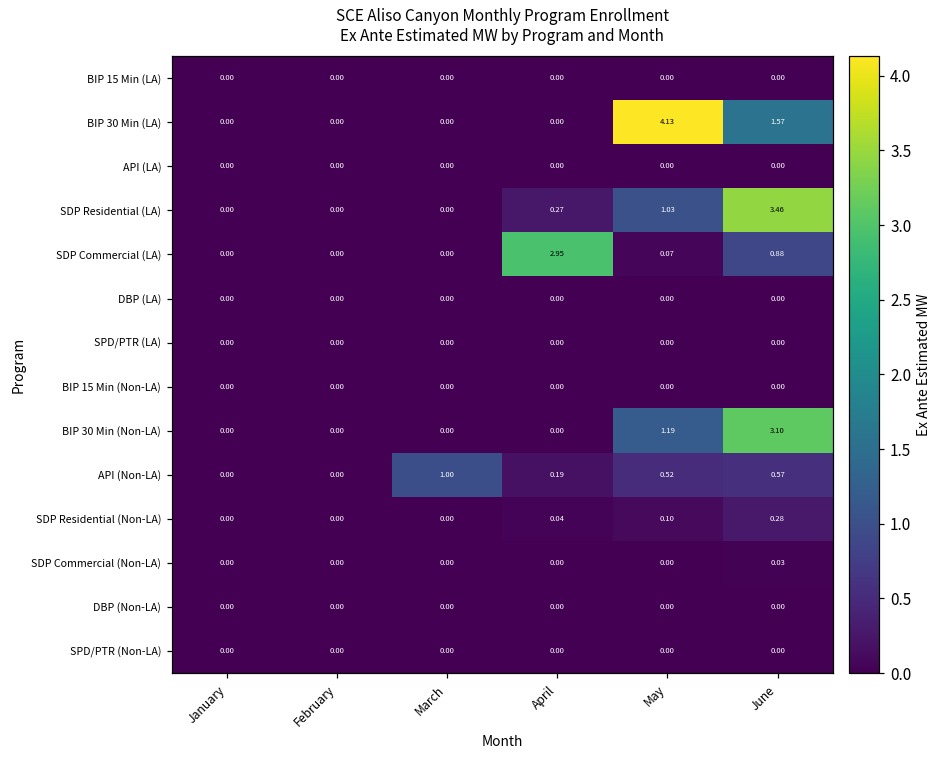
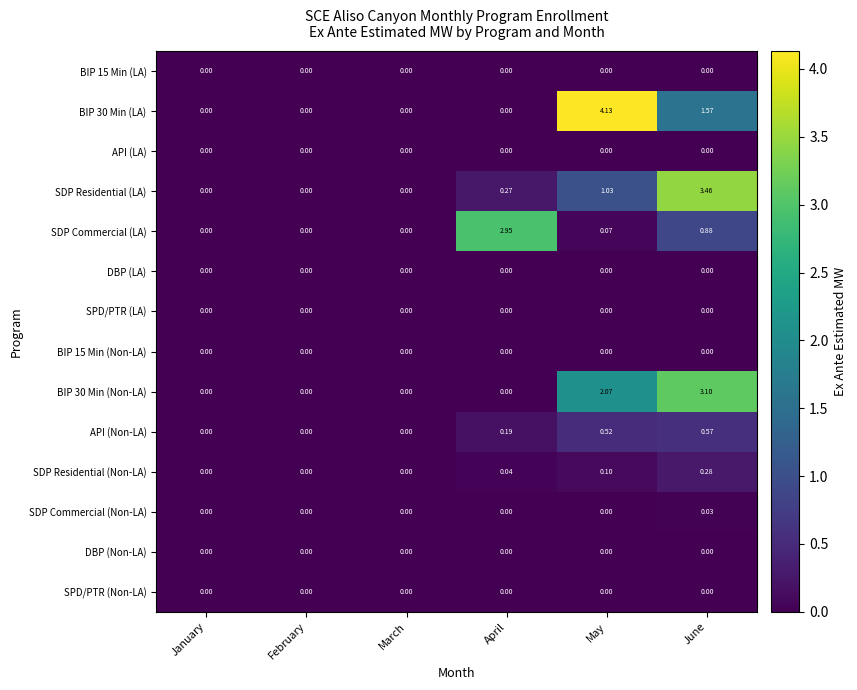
  {
    "BIP 15 Min (LA)": {
      "January": 0.00,
      "February": 0.00,
      "March": 0.00,
      "April": 0.00,
      "May": 0.00,
      "June": 0.00
    },
    "BIP 30 Min (LA)": {
      "January": 0.00,
      "February": 0.00,
      "March": 0.00,
      "April": 0.00,
      "May": 4.13,
      "June": 1.57
    },
    "API (LA)": {
      "January": 0.00,
      "February": 0.00,
      "March": 0.00,
      "April": 0.00,
      "May": 0.00,
      "June": 0.00
    },
    "SDP Residential (LA)": {
      "January": 0.00,
      "February": 0.00,
      "March": 0.00,
      "April": 0.27,
      "May": 1.03,
      "June": 3.46
    },
    "SDP Commercial (LA)": {
      "January": 0.00,
      "February": 0.00,
      "March": 0.00,
      "April": 2.95,
      "May": 0.07,
      "June": 0.88
    },
    "DBP (LA)": {
      "January": 0.00,
      "February": 0.00,
      "March": 0.00,
      "April": 0.00,
      "May": 0.00,
      "June": 0.00
    },
    "SPD/PTR (LA)": {
      "January": 0.00,
      "February": 0.00,
      "March": 0.00,
      "April": 0.00,
      "May": 0.00,
      "June": 0.00
    },
    "BIP 15 Min (Non-LA)": {
      "January": 0.00,
      "February": 0.00,
      "March": 0.00,
      "April": 0.00,
      "May": 0.00,
      "June": 0.00
    },
    "BIP 30 Min (Non-LA)": {
      "January": 0.00,
      "February": 0.00,
      "March": 0.00,
      "April": 0.00,
-     "May": 1.19,
+     "May": 2.07,
      "June": 3.10
    },
    "API (Non-LA)": {
      "January": 0.00,
      "February": 0.00,
-     "March": 1.00,
+     "March": 0.00,
      "April": 0.19,
      "May": 0.52,
      "June": 0.57
    },
    "SDP Residential (Non-LA)": {
      "January": 0.00,
      "February": 0.00,
      "March": 0.00,
      "April": 0.04,
      "May": 0.10,
      "June": 0.28
    },
    "SDP Commercial (Non-LA)": {
      "January": 0.00,
      "February": 0.00,
      "March": 0.00,
      "April": 0.00,
      "May": 0.00,
      "June": 0.03
    },
    "DBP (Non-LA)": {
      "January": 0.00,
      "February": 0.00,
      "March": 0.00,
      "April": 0.00,
      "May": 0.00,
      "June": 0.00
    },
    "SPD/PTR (Non-LA)": {
      "January": 0.00,
      "February": 0.00,
      "March": 0.00,
      "April": 0.00,
      "May": 0.00,
      "June": 0.00
    }
  }
